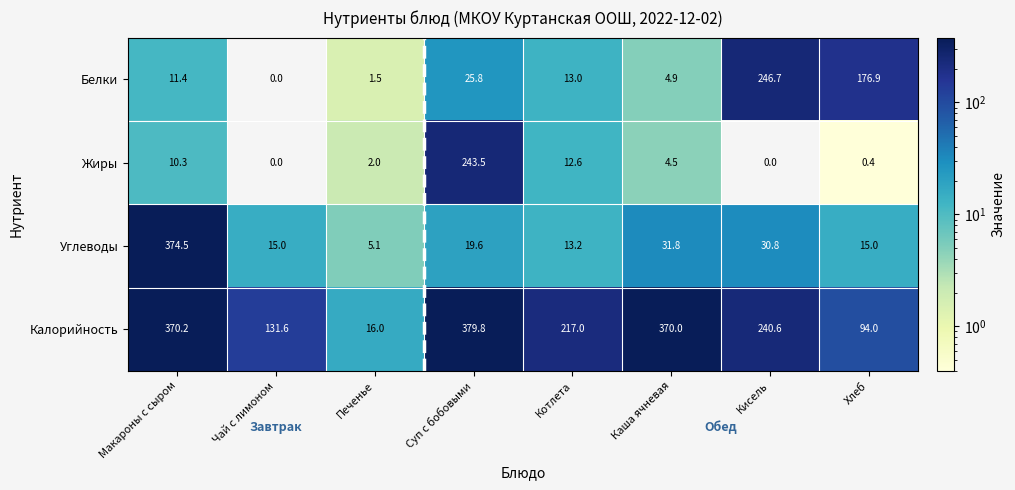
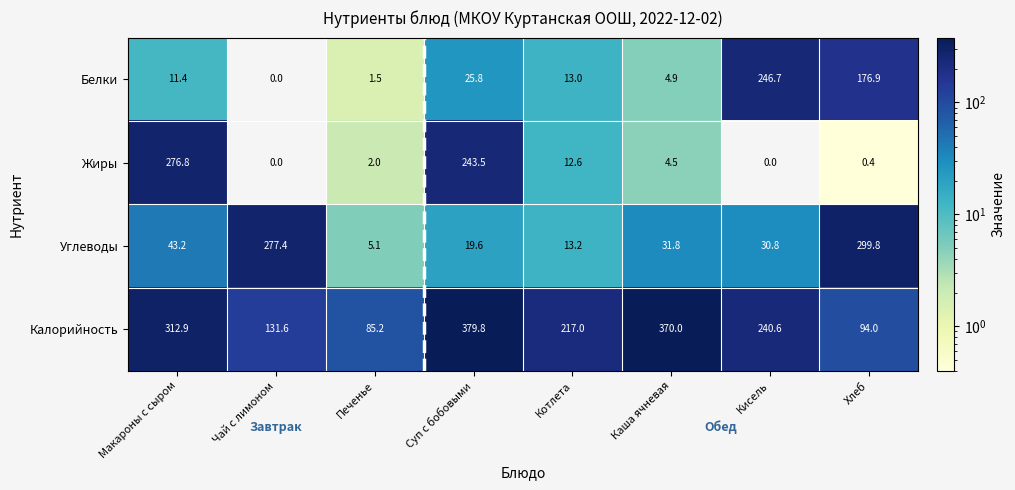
  {
    "Белки": {
      "Макароны с сыром": 11.4,
      "Чай с лимоном": 0.0,
      "Печенье": 1.5,
      "Суп с бобовыми": 25.8,
      "Котлета": 13.0,
      "Каша ячневая": 4.9,
      "Кисель": 246.7,
      "Хлеб": 176.9
    },
    "Жиры": {
-     "Макароны с сыром": 10.3,
+     "Макароны с сыром": 276.8,
      "Чай с лимоном": 0.0,
      "Печенье": 2.0,
      "Суп с бобовыми": 243.5,
      "Котлета": 12.6,
      "Каша ячневая": 4.5,
      "Кисель": 0.0,
      "Хлеб": 0.4
    },
    "Углеводы": {
-     "Макароны с сыром": 374.5,
-     "Чай с лимоном": 15.0,
+     "Макароны с сыром": 43.2,
+     "Чай с лимоном": 277.4,
      "Печенье": 5.1,
      "Суп с бобовыми": 19.6,
      "Котлета": 13.2,
      "Каша ячневая": 31.8,
      "Кисель": 30.8,
-     "Хлеб": 15.0
+     "Хлеб": 299.8
    },
    "Калорийность": {
-     "Макароны с сыром": 370.2,
+     "Макароны с сыром": 312.9,
      "Чай с лимоном": 131.6,
-     "Печенье": 16.0,
+     "Печенье": 85.2,
      "Суп с бобовыми": 379.8,
      "Котлета": 217.0,
      "Каша ячневая": 370.0,
      "Кисель": 240.6,
      "Хлеб": 94.0
    }
  }
